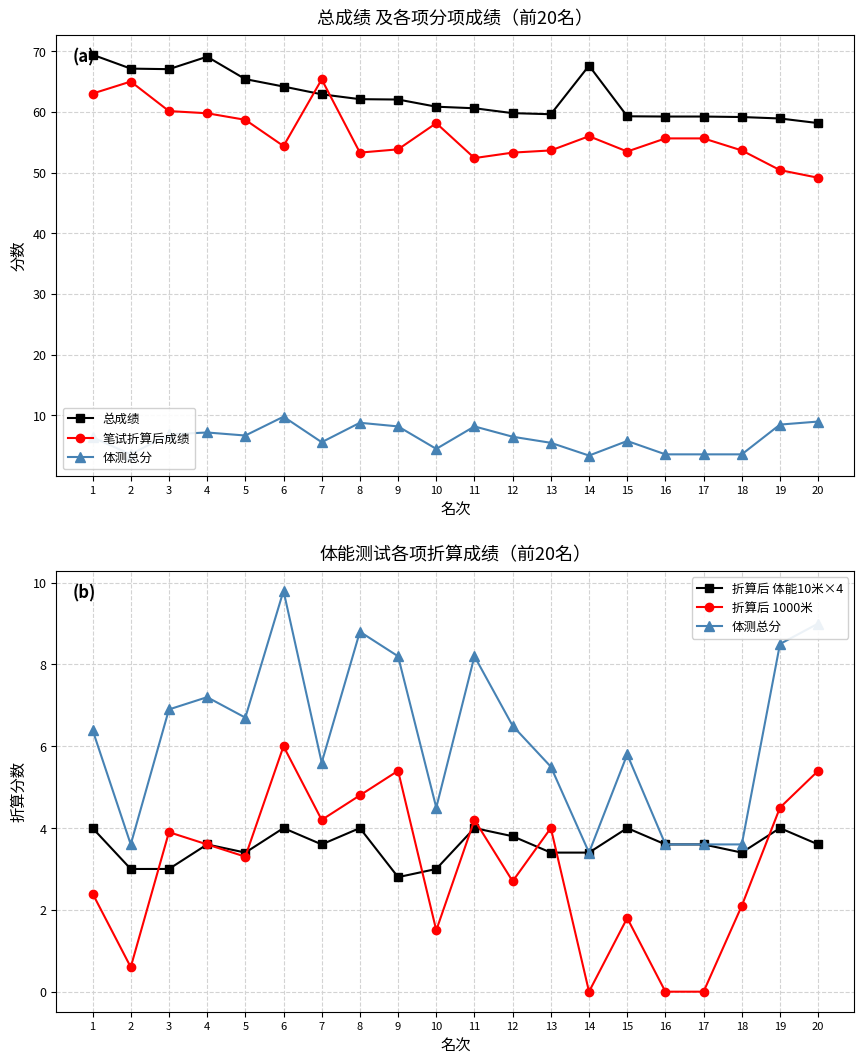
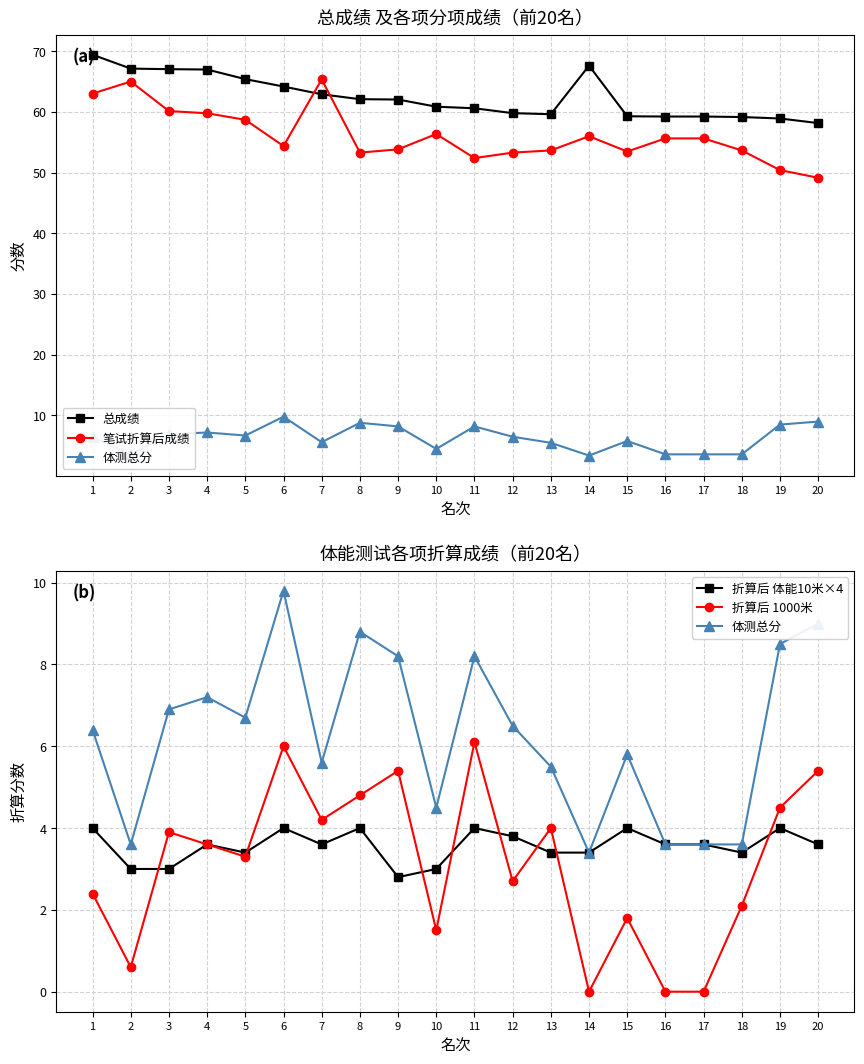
  {
    "总成绩 及各项分项成绩（前20名）": {
      "总成绩": {
        "1": 69,
        "2": 67,
        "3": 67,
-       "4": 69,
+       "4": 67,
        "5": 65,
        "6": 64,
        "7": 63,
        "8": 62,
        "9": 62,
        "10": 61,
        "11": 61,
        "12": 60,
        "13": 60,
        "14": 68,
        "15": 59,
        "16": 59,
        "17": 59,
        "18": 59,
        "19": 59,
        "20": 58
      },
      "笔试折算后成绩": {
        "1": 63,
        "2": 65,
        "3": 60,
        "4": 60,
        "5": 59,
        "6": 54,
        "7": 65,
        "8": 53,
        "9": 54,
-       "10": 58,
+       "10": 56,
        "11": 52,
        "12": 53,
        "13": 54,
        "14": 56,
        "15": 53,
        "16": 56,
        "17": 56,
        "18": 54,
        "19": 50,
        "20": 49
      },
      "体测总分": {
        "4": 7,
        "5": 7,
        "6": 10,
        "7": 6,
        "8": 9,
        "9": 8,
        "10": 5,
        "11": 8,
        "12": 7,
        "13": 6,
        "14": 3,
        "15": 6,
        "16": 4,
        "17": 4,
        "18": 4,
        "19": 9,
        "20": 9
      }
    },
    "体能测试各项折算成绩（前20名）": {
      "折算后 体能10米×4": {
        "1": 4.0,
        "2": 3.0,
        "3": 3.0,
        "5": 3.4,
        "6": 4.0,
        "7": 3.6,
        "8": 4.0,
        "9": 2.8,
        "10": 3.0,
        "11": 4.0,
        "12": 3.8,
        "13": 3.4,
        "15": 4.0,
        "18": 3.4,
        "19": 4.0,
        "20": 3.6
      },
      "折算后 1000米": {
        "1": 2.4,
        "2": 0.6,
        "3": 3.9,
        "5": 3.3,
        "6": 6.0,
        "7": 4.2,
        "8": 4.8,
        "9": 5.4,
        "10": 1.5,
-       "11": 4.2,
+       "11": 6.1,
        "12": 2.7,
        "13": 4.0,
        "14": 0.0,
        "15": 1.8,
        "16": 0.0,
        "17": 0.0,
        "18": 2.1,
        "19": 4.5,
        "20": 5.4
      },
      "体测总分": {
        "1": 6.4,
        "2": 3.6,
        "3": 6.9,
        "4": 7.2,
        "5": 6.7,
        "6": 9.8,
        "7": 5.6,
        "8": 8.8,
        "9": 8.2,
        "10": 4.5,
        "11": 8.2,
        "12": 6.5,
        "13": 5.5,
        "15": 5.8,
        "18": 3.6,
        "19": 8.5
      }
    }
  }
